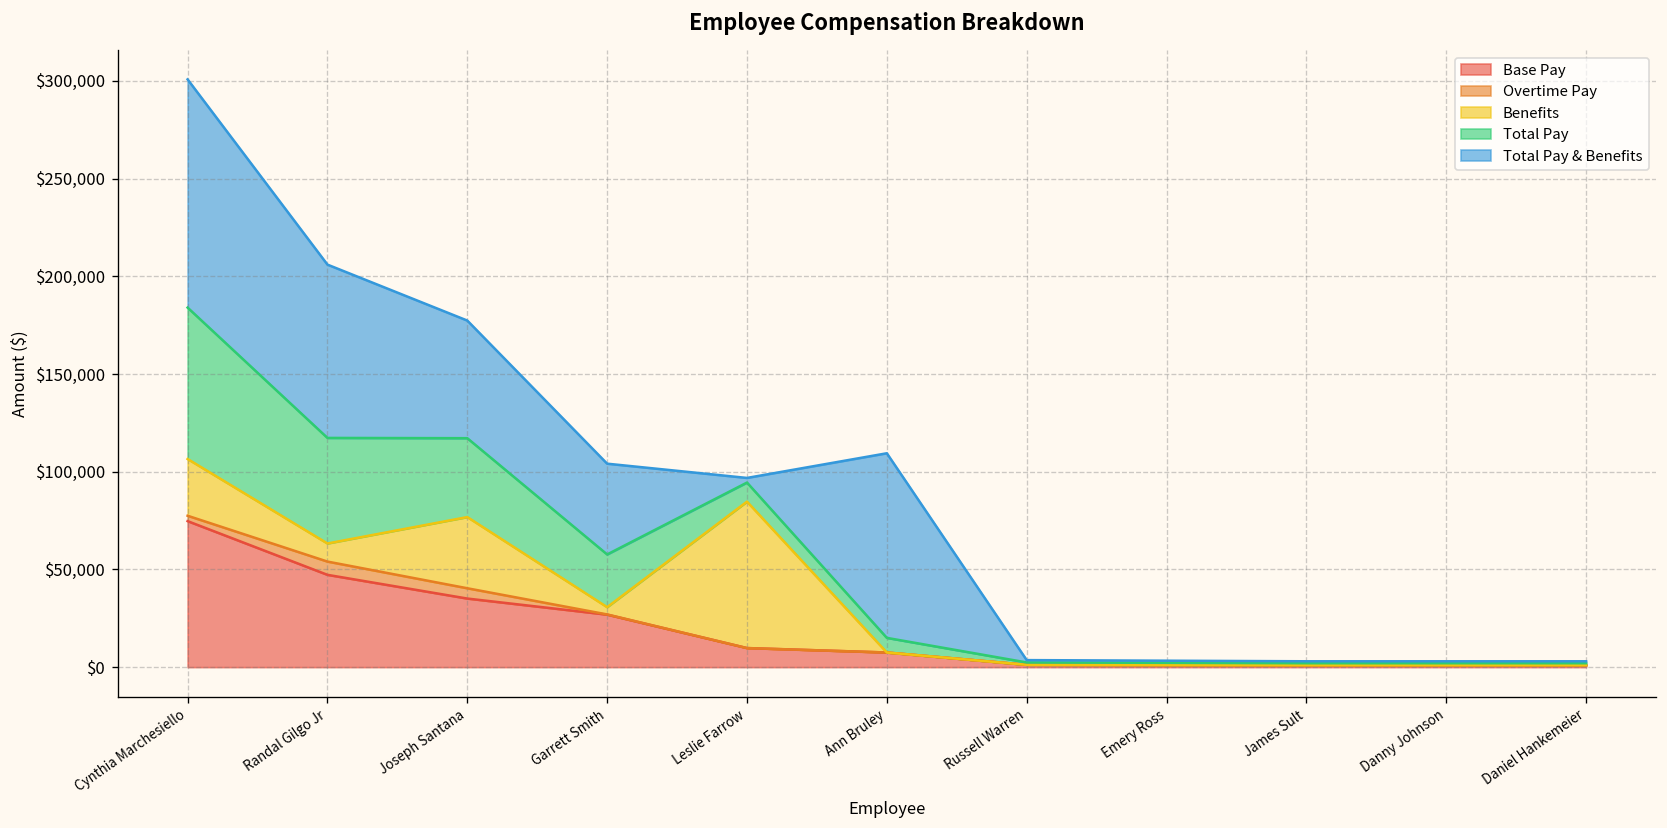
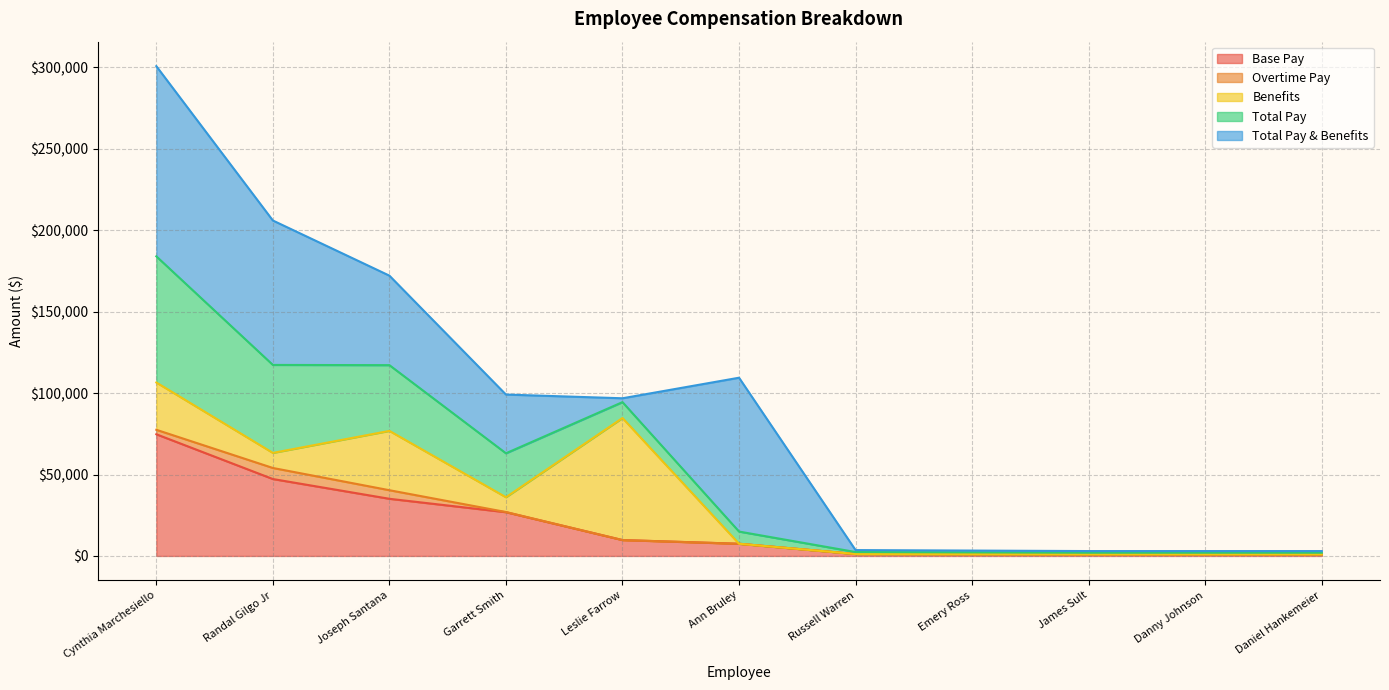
  {
    "Benefits": {
      "Cynthia Marchesiello": "$29,000",
      "Randal Gilgo Jr": "$9,000",
      "Joseph Santana": "$36,000",
-     "Garrett Smith": "$4,000",
+     "Garrett Smith": "$9,000",
      "Leslie Farrow": "$75,000"
    },
    "Total Pay": {
      "Cynthia Marchesiello": "$77,000",
      "Randal Gilgo Jr": "$54,000",
      "Joseph Santana": "$40,000",
      "Garrett Smith": "$27,000",
      "Leslie Farrow": "$10,000",
      "Ann Bruley": "$7,000"
    },
    "Total Pay & Benefits": {
      "Cynthia Marchesiello": "$117,000",
      "Randal Gilgo Jr": "$89,000",
-     "Joseph Santana": "$60,000",
-     "Garrett Smith": "$46,000",
+     "Joseph Santana": "$55,000",
+     "Garrett Smith": "$36,000",
      "Leslie Farrow": "$2,000",
      "Ann Bruley": "$94,000"
    }
  }
